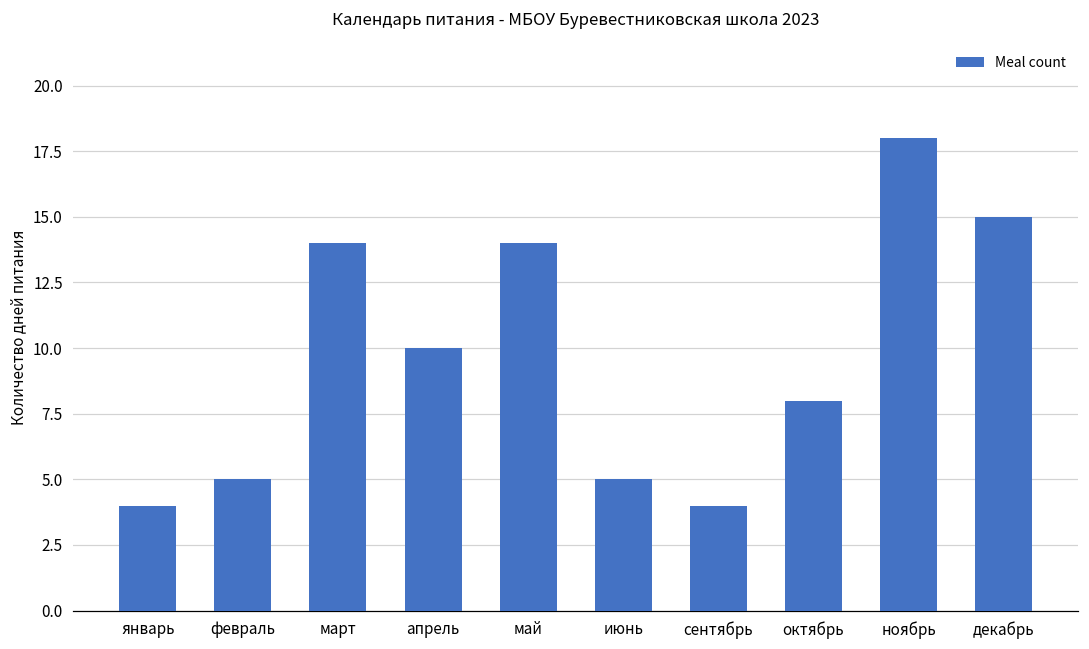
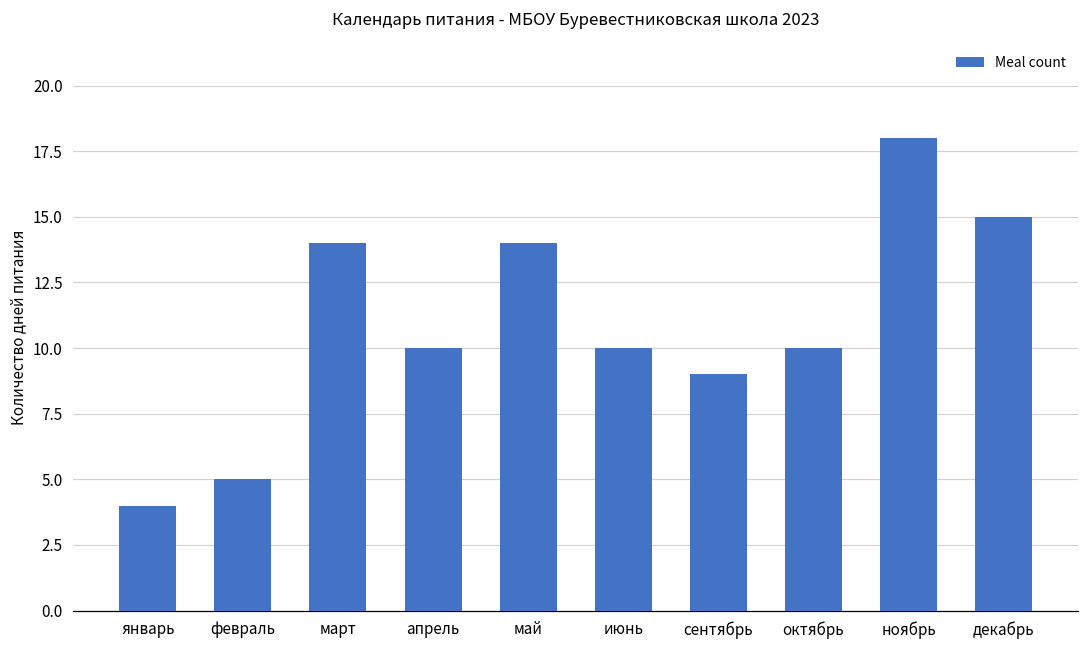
  {
    "январь": 4,
    "февраль": 5,
    "март": 14,
    "апрель": 10,
    "май": 14,
-   "июнь": 5,
-   "сентябрь": 4,
-   "октябрь": 8,
+   "июнь": 10,
+   "сентябрь": 9,
+   "октябрь": 10,
    "ноябрь": 18,
    "декабрь": 15
  }
